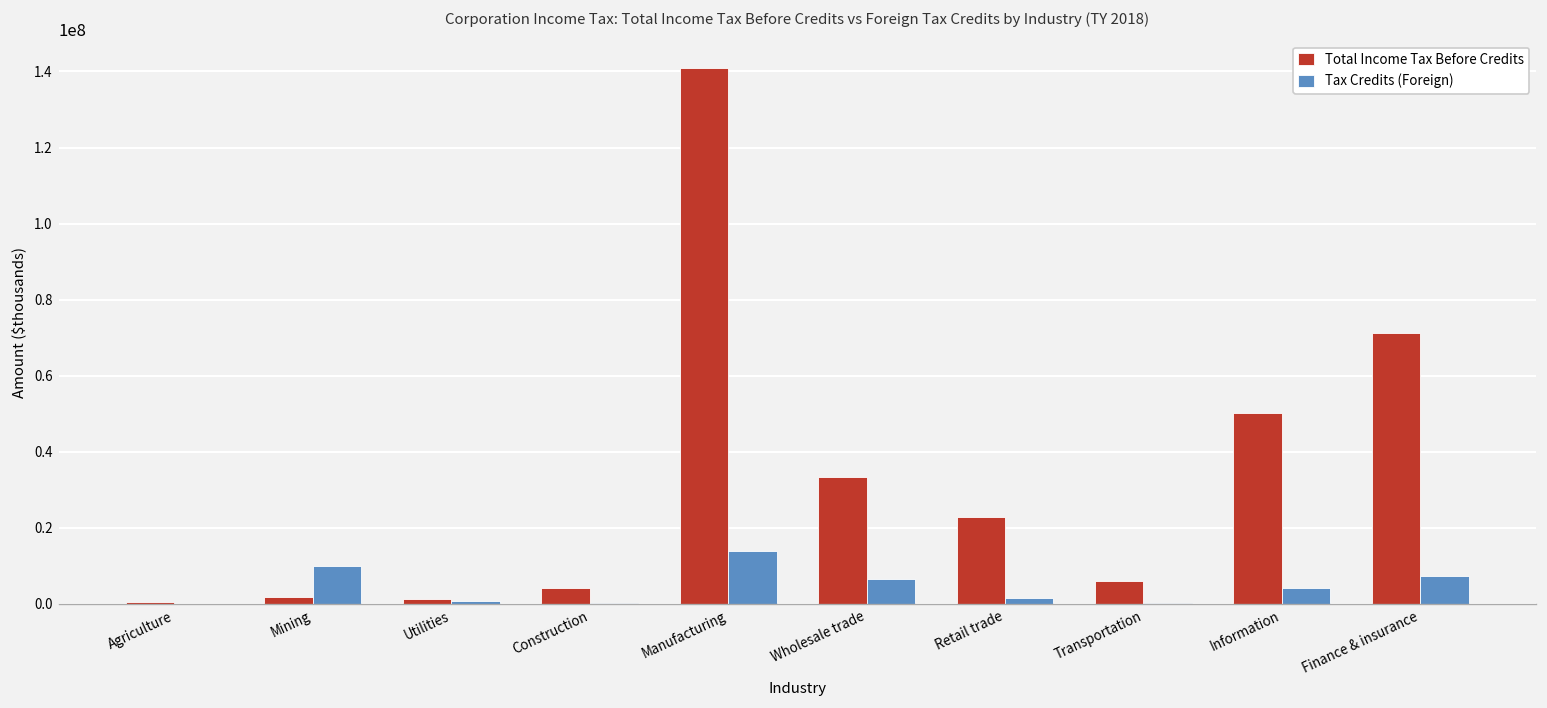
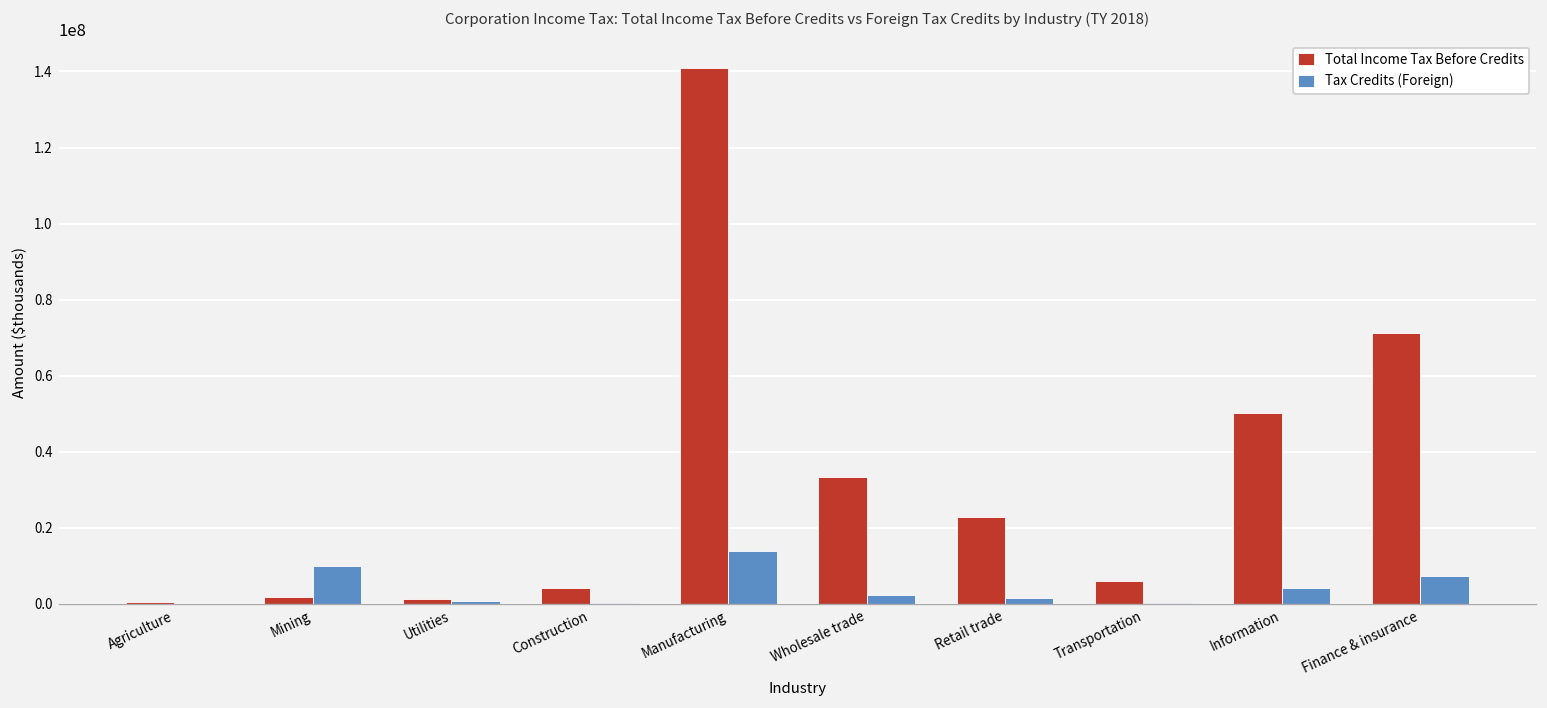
  {
    "Total Income Tax Before Credits": {
      "Mining": 2000000,
      "Utilities": 1000000,
      "Construction": 4000000,
      "Manufacturing": 141000000,
      "Wholesale trade": 33000000,
      "Retail trade": 23000000,
      "Transportation": 6000000,
      "Information": 50000000,
      "Finance & insurance": 71000000
    },
    "Tax Credits (Foreign)": {
      "Mining": 10000000,
      "Manufacturing": 14000000,
-     "Wholesale trade": 6000000,
+     "Wholesale trade": 2000000,
      "Retail trade": 1000000,
      "Information": 4000000,
      "Finance & insurance": 7000000
    }
  }
